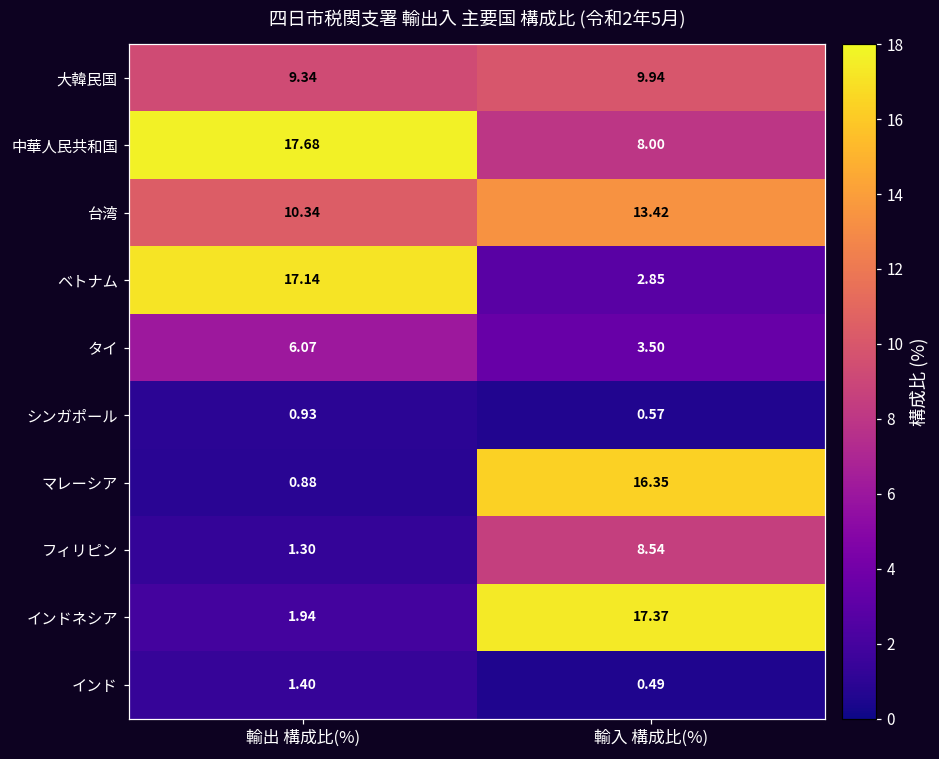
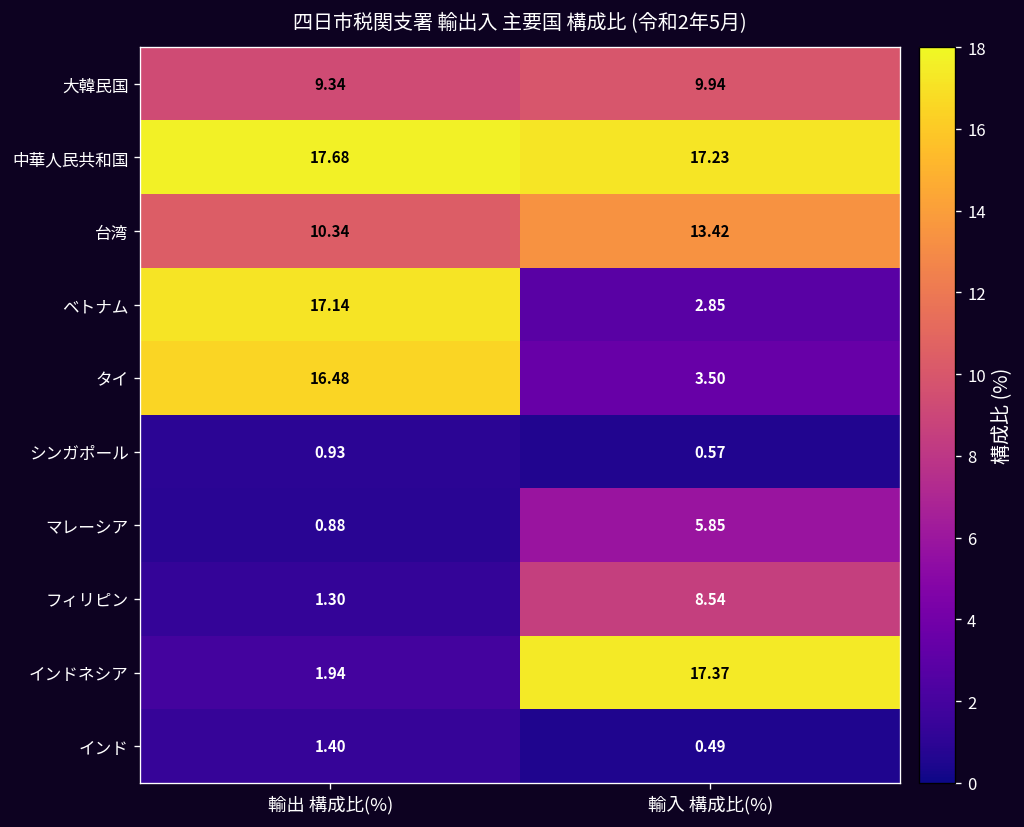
  {
    "大韓民国": {
      "輸出 構成比(%)": 9.34,
      "輸入 構成比(%)": 9.94
    },
    "中華人民共和国": {
      "輸出 構成比(%)": 17.68,
-     "輸入 構成比(%)": 8.00
+     "輸入 構成比(%)": 17.23
    },
    "台湾": {
      "輸出 構成比(%)": 10.34,
      "輸入 構成比(%)": 13.42
    },
    "ベトナム": {
      "輸出 構成比(%)": 17.14,
      "輸入 構成比(%)": 2.85
    },
    "タイ": {
-     "輸出 構成比(%)": 6.07,
+     "輸出 構成比(%)": 16.48,
      "輸入 構成比(%)": 3.50
    },
    "シンガポール": {
      "輸出 構成比(%)": 0.93,
      "輸入 構成比(%)": 0.57
    },
    "マレーシア": {
      "輸出 構成比(%)": 0.88,
-     "輸入 構成比(%)": 16.35
+     "輸入 構成比(%)": 5.85
    },
    "フィリピン": {
      "輸出 構成比(%)": 1.30,
      "輸入 構成比(%)": 8.54
    },
    "インドネシア": {
      "輸出 構成比(%)": 1.94,
      "輸入 構成比(%)": 17.37
    },
    "インド": {
      "輸出 構成比(%)": 1.40,
      "輸入 構成比(%)": 0.49
    }
  }
